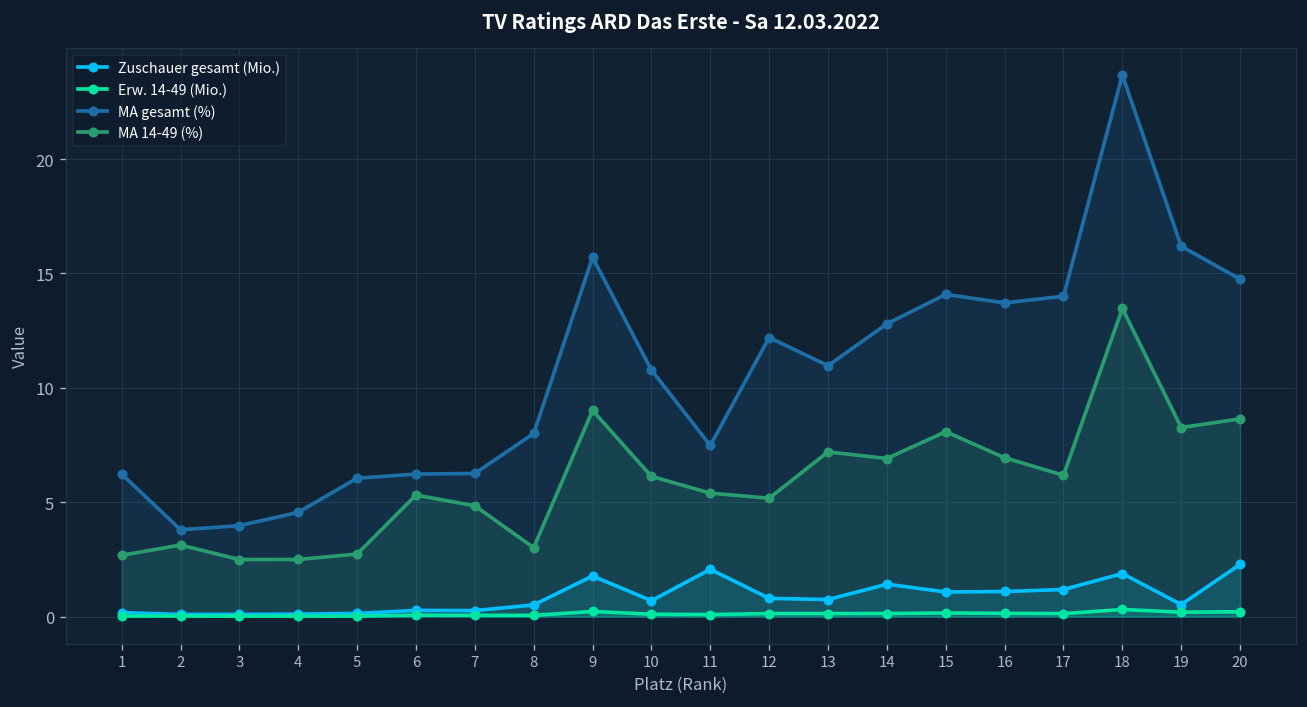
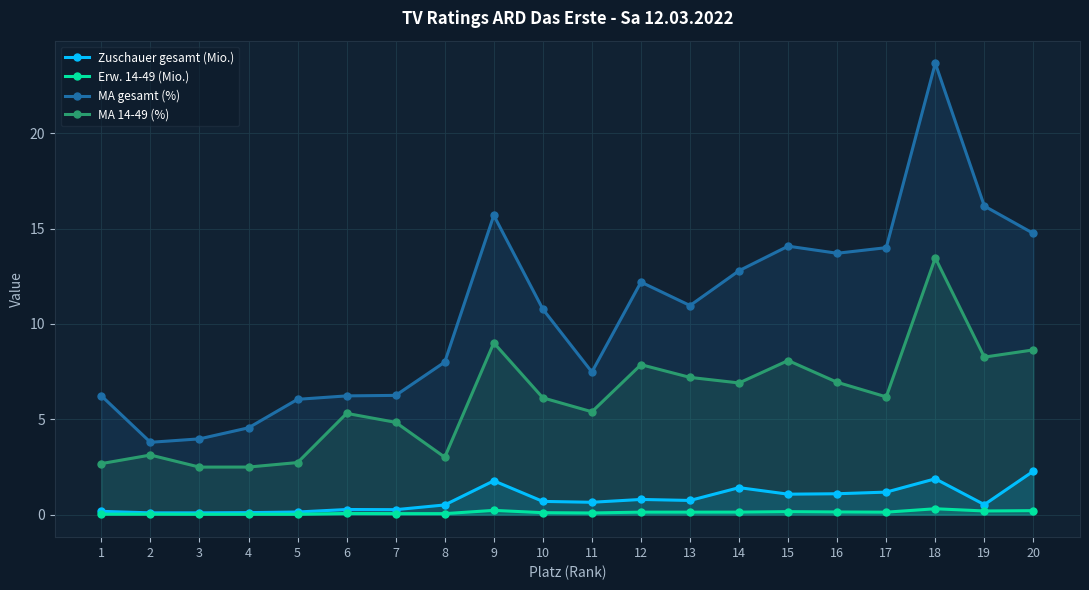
  {
    "Zuschauer gesamt (Mio.)": {
      "1": 0.2,
      "6": 0.3,
      "7": 0.3,
      "8": 0.5,
      "9": 1.8,
      "10": 0.7,
-     "11": 2.1,
+     "11": 0.6,
      "12": 0.8,
      "13": 0.7,
      "14": 1.4,
      "15": 1.1,
      "16": 1.1,
      "17": 1.2,
      "18": 1.9,
      "19": 0.5,
      "20": 2.3
    },
    "Erw. 14-49 (Mio.)": {
      "1": 0.0,
      "6": 0.1,
      "7": 0.1,
      "8": 0.1,
      "9": 0.2,
      "10": 0.1,
      "11": 0.1,
      "12": 0.1,
      "13": 0.1,
      "14": 0.1,
      "15": 0.2,
      "16": 0.1,
      "17": 0.1,
      "18": 0.3,
      "19": 0.2,
      "20": 0.2
    },
    "MA gesamt (%)": {
      "1": 6.2,
      "2": 3.8,
      "3": 4.0,
      "4": 4.6,
      "5": 6.0,
      "6": 6.2,
      "7": 6.3,
      "8": 8.0,
      "9": 15.7,
      "10": 10.8,
      "11": 7.5,
      "12": 12.2,
      "13": 11.0,
      "14": 12.8,
      "15": 14.1,
      "16": 13.7,
      "17": 14.0,
      "18": 23.7,
      "19": 16.2,
      "20": 14.7
    },
    "MA 14-49 (%)": {
      "1": 2.7,
      "2": 3.1,
      "3": 2.5,
      "4": 2.5,
      "5": 2.7,
      "6": 5.3,
      "7": 4.8,
      "8": 3.0,
      "9": 9.0,
      "10": 6.1,
      "11": 5.4,
-     "12": 5.2,
+     "12": 7.9,
      "13": 7.2,
      "14": 6.9,
      "15": 8.1,
      "16": 6.9,
      "17": 6.2,
      "18": 13.5,
      "19": 8.3,
      "20": 8.6
    }
  }
